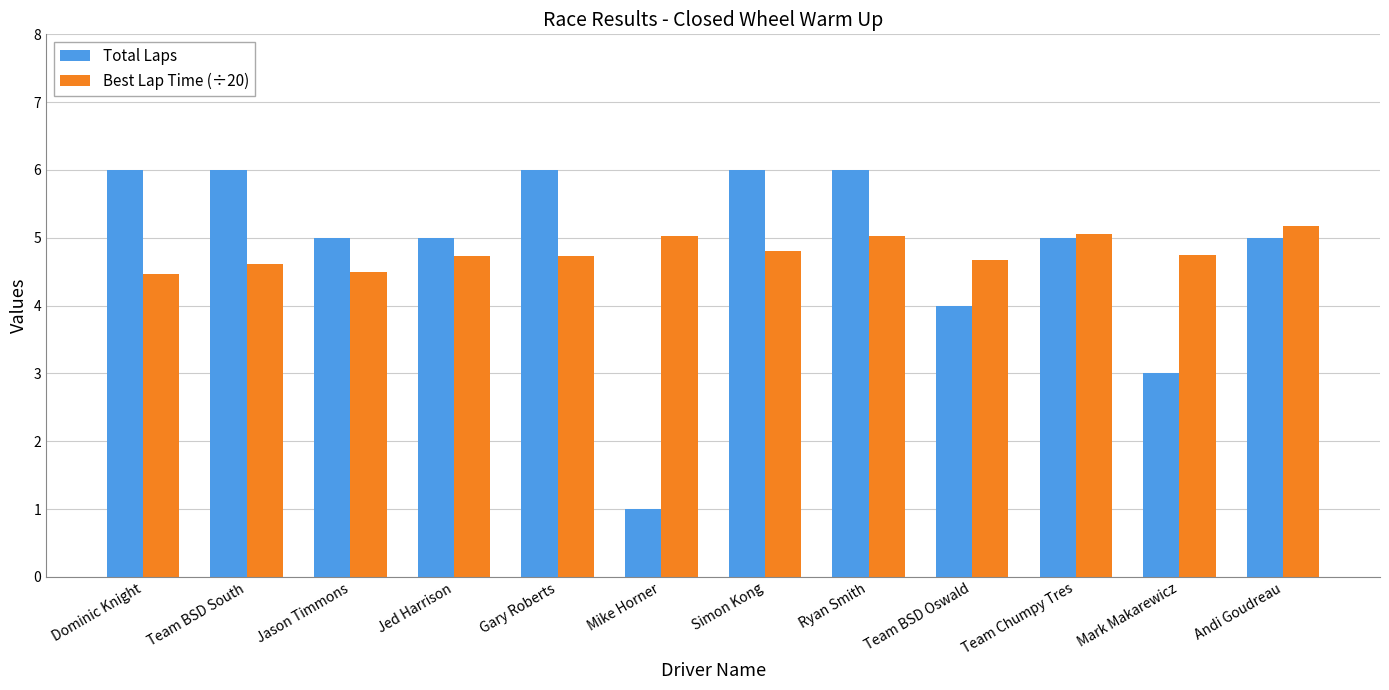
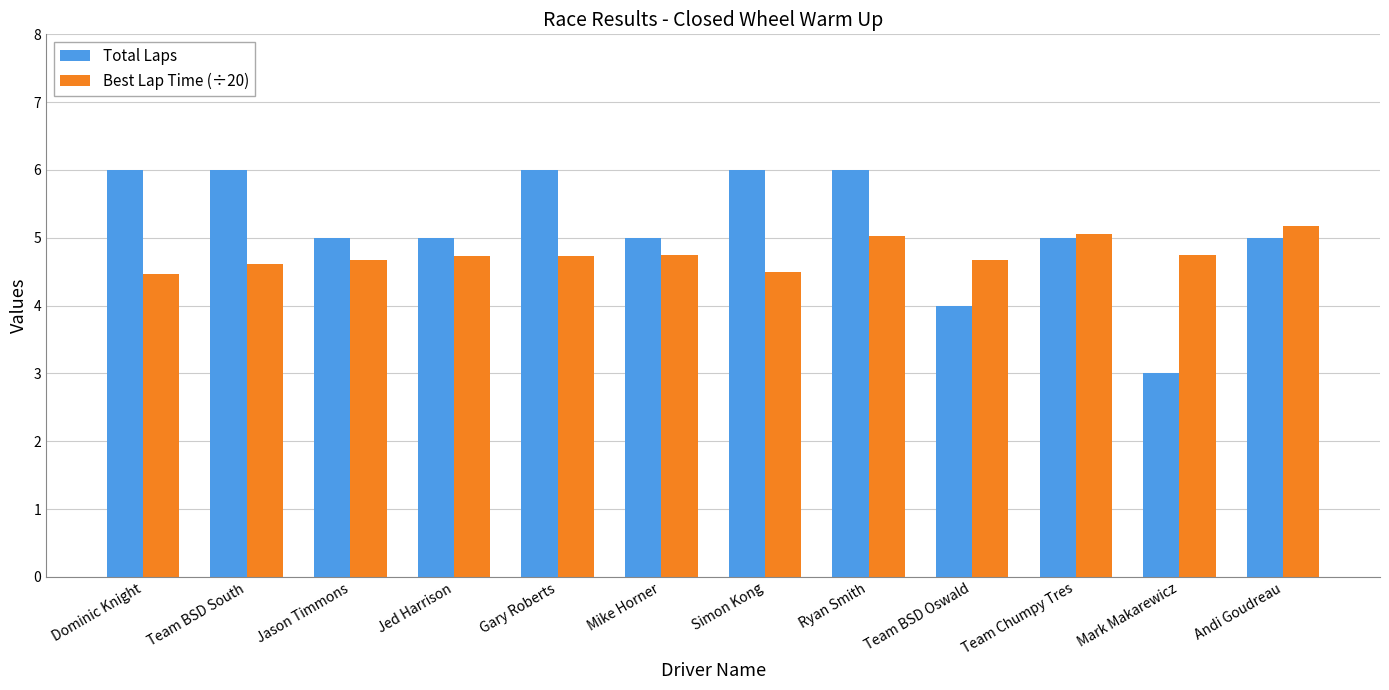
  {
    "Total Laps": {
      "Dominic Knight": 6,
      "Team BSD South": 6,
      "Jason Timmons": 5,
      "Jed Harrison": 5,
      "Gary Roberts": 6,
-     "Mike Horner": 1,
+     "Mike Horner": 5,
      "Simon Kong": 6,
      "Ryan Smith": 6,
      "Team BSD Oswald": 4,
      "Team Chumpy Tres": 5,
      "Mark Makarewicz": 3,
      "Andi Goudreau": 5
    },
    "Best Lap Time (÷20)": {
      "Dominic Knight": 4.5,
      "Team BSD South": 4.6,
-     "Jason Timmons": 4.5,
+     "Jason Timmons": 4.7,
      "Jed Harrison": 4.7,
      "Gary Roberts": 4.7,
-     "Mike Horner": 5.0,
-     "Simon Kong": 4.8,
+     "Mike Horner": 4.7,
+     "Simon Kong": 4.5,
      "Ryan Smith": 5.0,
      "Team BSD Oswald": 4.7,
      "Team Chumpy Tres": 5.1,
      "Mark Makarewicz": 4.7,
      "Andi Goudreau": 5.2
    }
  }
